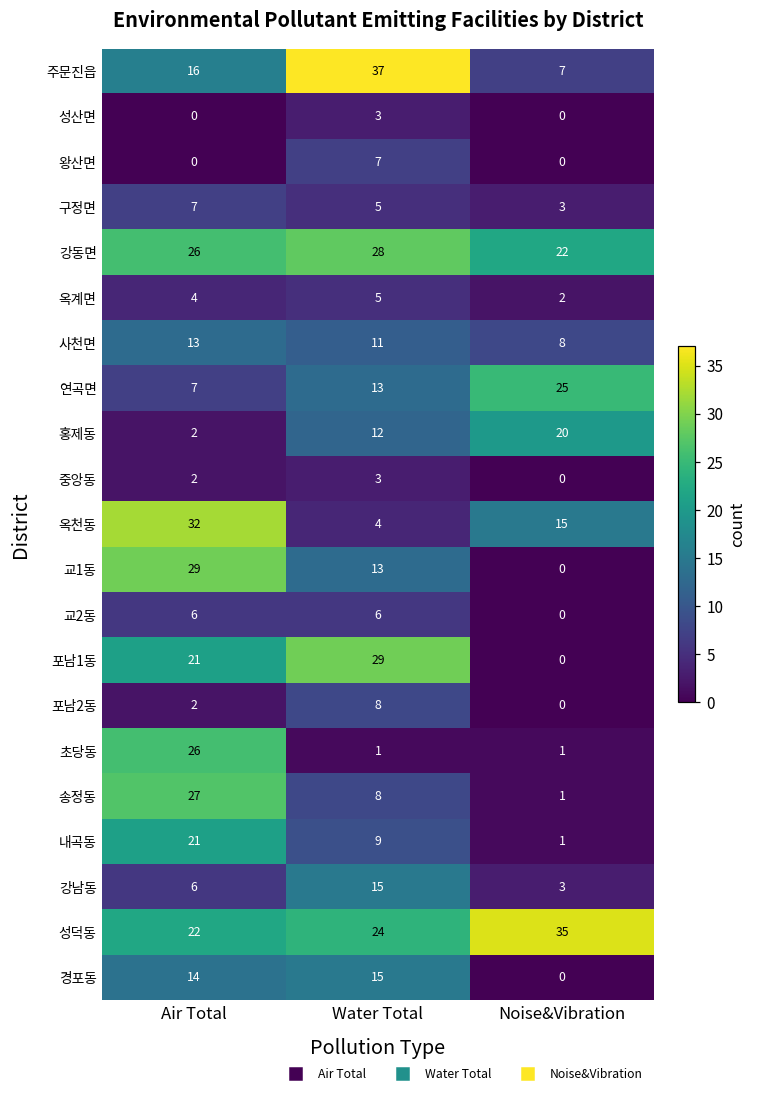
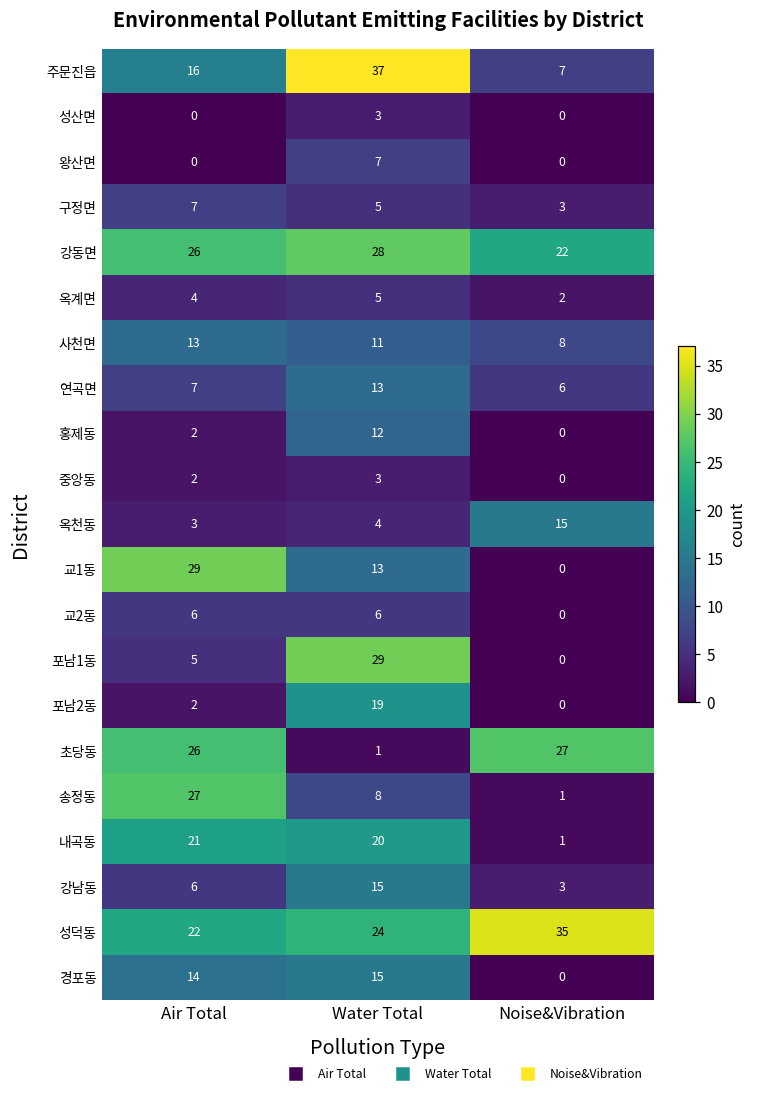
  {
    "주문진읍": {
      "Air Total": 16,
      "Water Total": 37,
      "Noise&Vibration": 7
    },
    "성산면": {
      "Air Total": 0,
      "Water Total": 3,
      "Noise&Vibration": 0
    },
    "왕산면": {
      "Air Total": 0,
      "Water Total": 7,
      "Noise&Vibration": 0
    },
    "구정면": {
      "Air Total": 7,
      "Water Total": 5,
      "Noise&Vibration": 3
    },
    "강동면": {
      "Air Total": 26,
      "Water Total": 28,
      "Noise&Vibration": 22
    },
    "옥계면": {
      "Air Total": 4,
      "Water Total": 5,
      "Noise&Vibration": 2
    },
    "사천면": {
      "Air Total": 13,
      "Water Total": 11,
      "Noise&Vibration": 8
    },
    "연곡면": {
      "Air Total": 7,
      "Water Total": 13,
-     "Noise&Vibration": 25
+     "Noise&Vibration": 6
    },
    "홍제동": {
      "Air Total": 2,
      "Water Total": 12,
-     "Noise&Vibration": 20
+     "Noise&Vibration": 0
    },
    "중앙동": {
      "Air Total": 2,
      "Water Total": 3,
      "Noise&Vibration": 0
    },
    "옥천동": {
-     "Air Total": 32,
+     "Air Total": 3,
      "Water Total": 4,
      "Noise&Vibration": 15
    },
    "교1동": {
      "Air Total": 29,
      "Water Total": 13,
      "Noise&Vibration": 0
    },
    "교2동": {
      "Air Total": 6,
      "Water Total": 6,
      "Noise&Vibration": 0
    },
    "포남1동": {
-     "Air Total": 21,
+     "Air Total": 5,
      "Water Total": 29,
      "Noise&Vibration": 0
    },
    "포남2동": {
      "Air Total": 2,
-     "Water Total": 8,
+     "Water Total": 19,
      "Noise&Vibration": 0
    },
    "초당동": {
      "Air Total": 26,
      "Water Total": 1,
-     "Noise&Vibration": 1
+     "Noise&Vibration": 27
    },
    "송정동": {
      "Air Total": 27,
      "Water Total": 8,
      "Noise&Vibration": 1
    },
    "내곡동": {
      "Air Total": 21,
-     "Water Total": 9,
+     "Water Total": 20,
      "Noise&Vibration": 1
    },
    "강남동": {
      "Air Total": 6,
      "Water Total": 15,
      "Noise&Vibration": 3
    },
    "성덕동": {
      "Air Total": 22,
      "Water Total": 24,
      "Noise&Vibration": 35
    },
    "경포동": {
      "Air Total": 14,
      "Water Total": 15,
      "Noise&Vibration": 0
    }
  }
